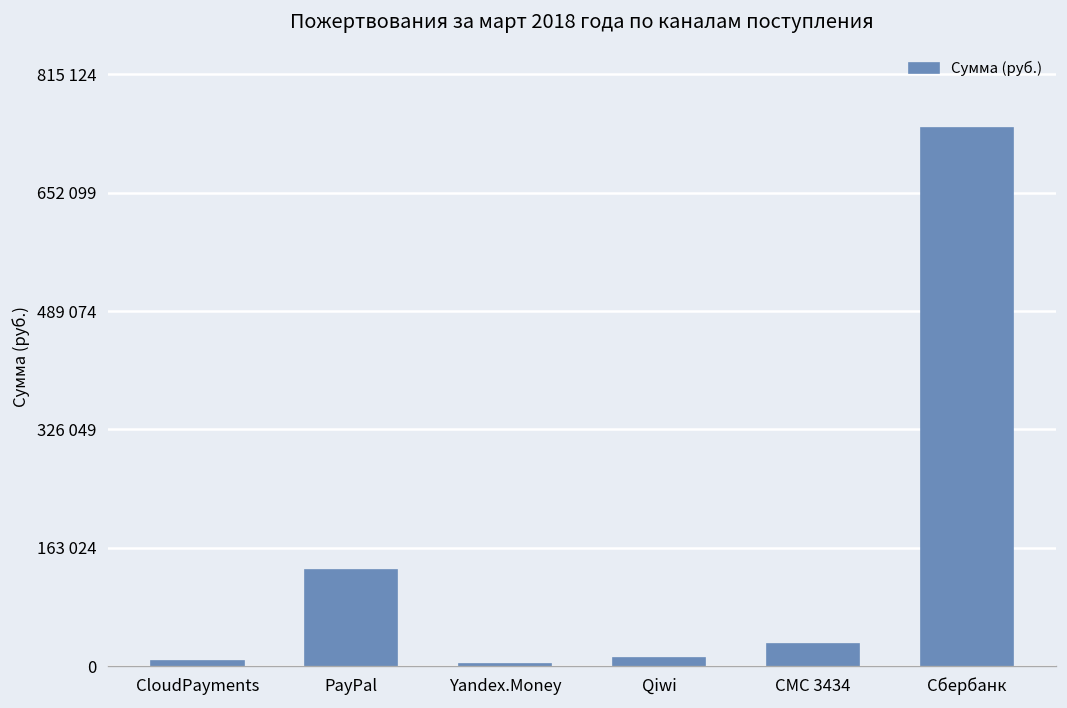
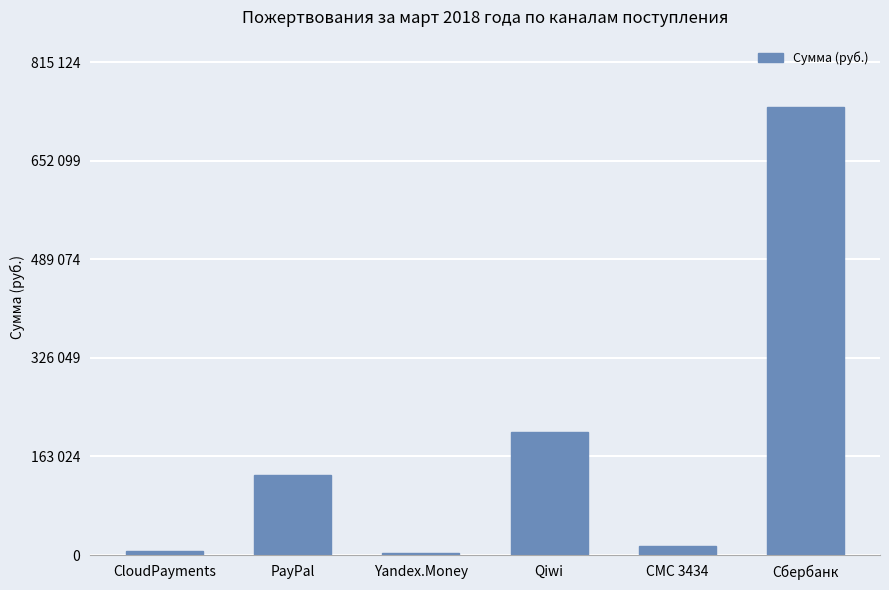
  {
    "CloudPayments": 10000,
    "PayPal": 130000,
-   "Qiwi": 10000,
-   "СМС 3434": 30000,
+   "Qiwi": 200000,
+   "СМС 3434": 10000,
    "Сбербанк": 740000
  }
